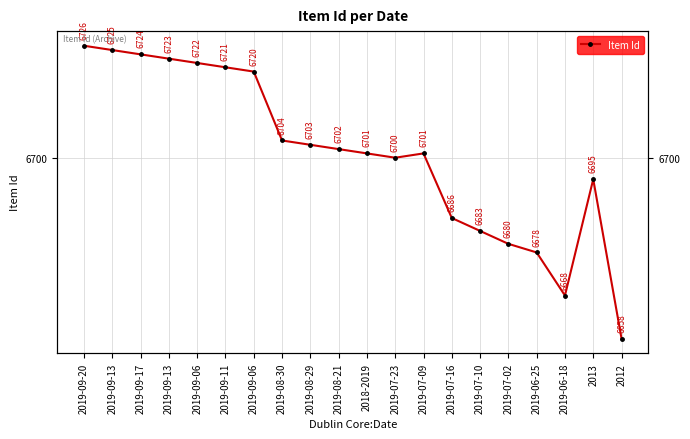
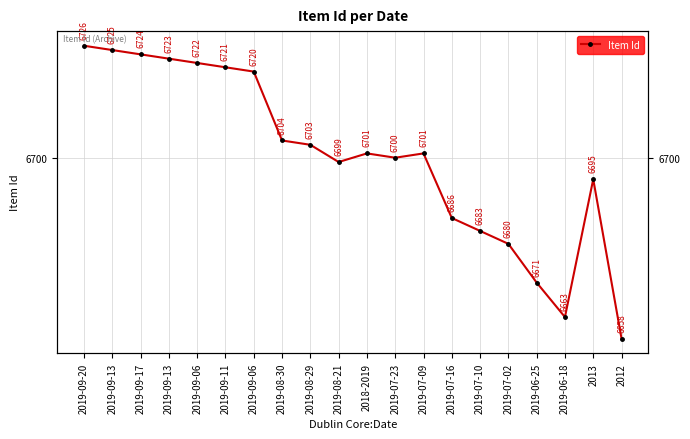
  {
    "2019-09-17": 6724,
    "2019-09-11": 6721,
    "2019-08-30": 6704,
    "2019-08-29": 6703,
-   "2019-08-21": 6702,
+   "2019-08-21": 6699,
    "2018-2019": 6701,
    "2019-07-23": 6700,
    "2019-07-09": 6701,
    "2019-07-16": 6686,
    "2019-07-10": 6683,
    "2019-07-02": 6680,
-   "2019-06-25": 6678,
-   "2019-06-18": 6668,
+   "2019-06-25": 6671,
+   "2019-06-18": 6663,
    "2013": 6695,
    "2012": 6658
  }
